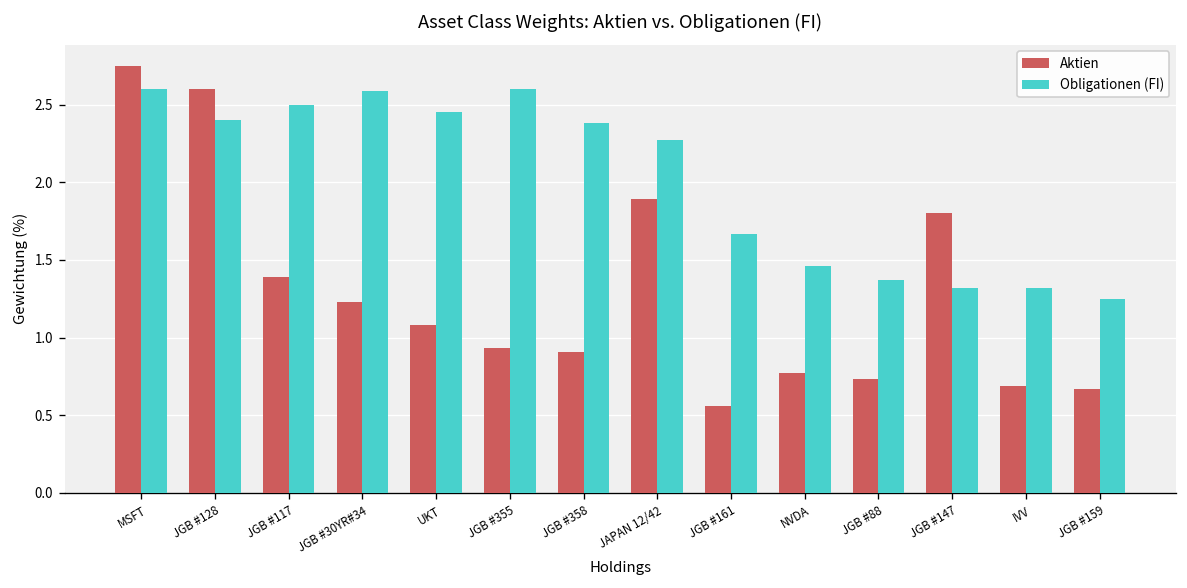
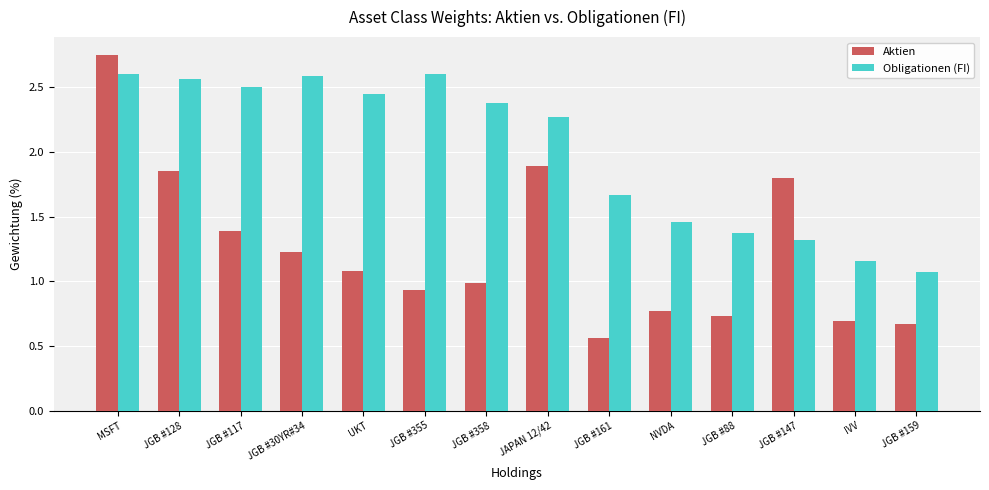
  {
    "Aktien": {
      "MSFT": 2.75,
-     "JGB #128": 2.60,
+     "JGB #128": 1.85,
      "JGB #117": 1.39,
      "JGB #30YR#34": 1.23,
      "UKT": 1.08,
      "JGB #355": 0.93,
-     "JGB #358": 0.91,
+     "JGB #358": 0.99,
      "JAPAN 12/42": 1.89,
      "JGB #161": 0.56,
      "NVDA": 0.77,
      "JGB #88": 0.73,
      "JGB #147": 1.80,
      "IVV": 0.69,
      "JGB #159": 0.67
    },
    "Obligationen (FI)": {
      "MSFT": 2.60,
-     "JGB #128": 2.40,
+     "JGB #128": 2.56,
      "JGB #117": 2.50,
      "JGB #30YR#34": 2.59,
      "UKT": 2.45,
      "JGB #355": 2.60,
      "JGB #358": 2.38,
      "JAPAN 12/42": 2.27,
      "JGB #161": 1.67,
      "NVDA": 1.46,
      "JGB #88": 1.37,
      "JGB #147": 1.32,
-     "IVV": 1.32,
-     "JGB #159": 1.25
+     "IVV": 1.16,
+     "JGB #159": 1.07
    }
  }
